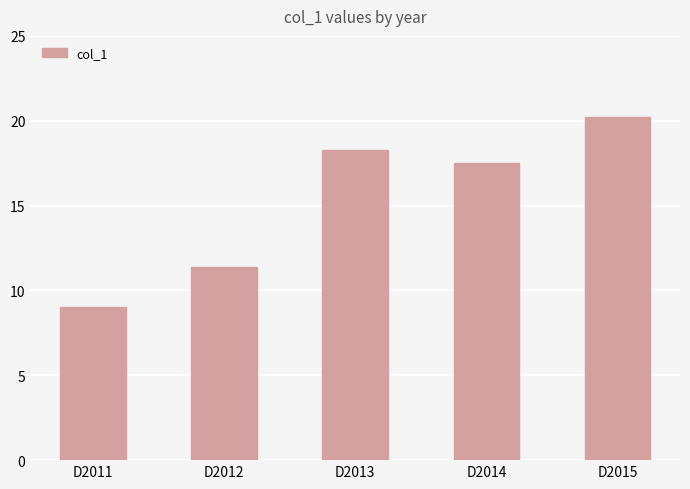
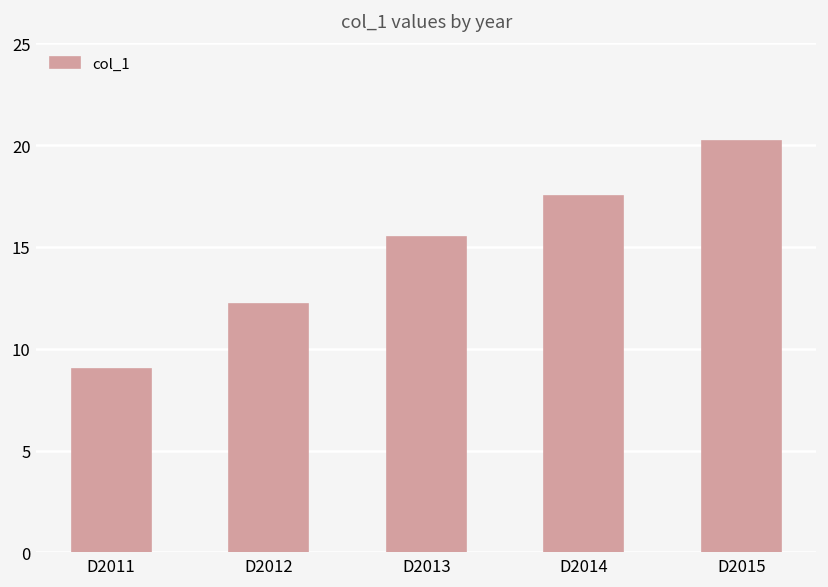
  {
    "D2011": 9.0,
-   "D2012": 11.4,
-   "D2013": 18.3,
+   "D2012": 12.2,
+   "D2013": 15.5,
    "D2014": 17.5,
    "D2015": 20.2
  }
